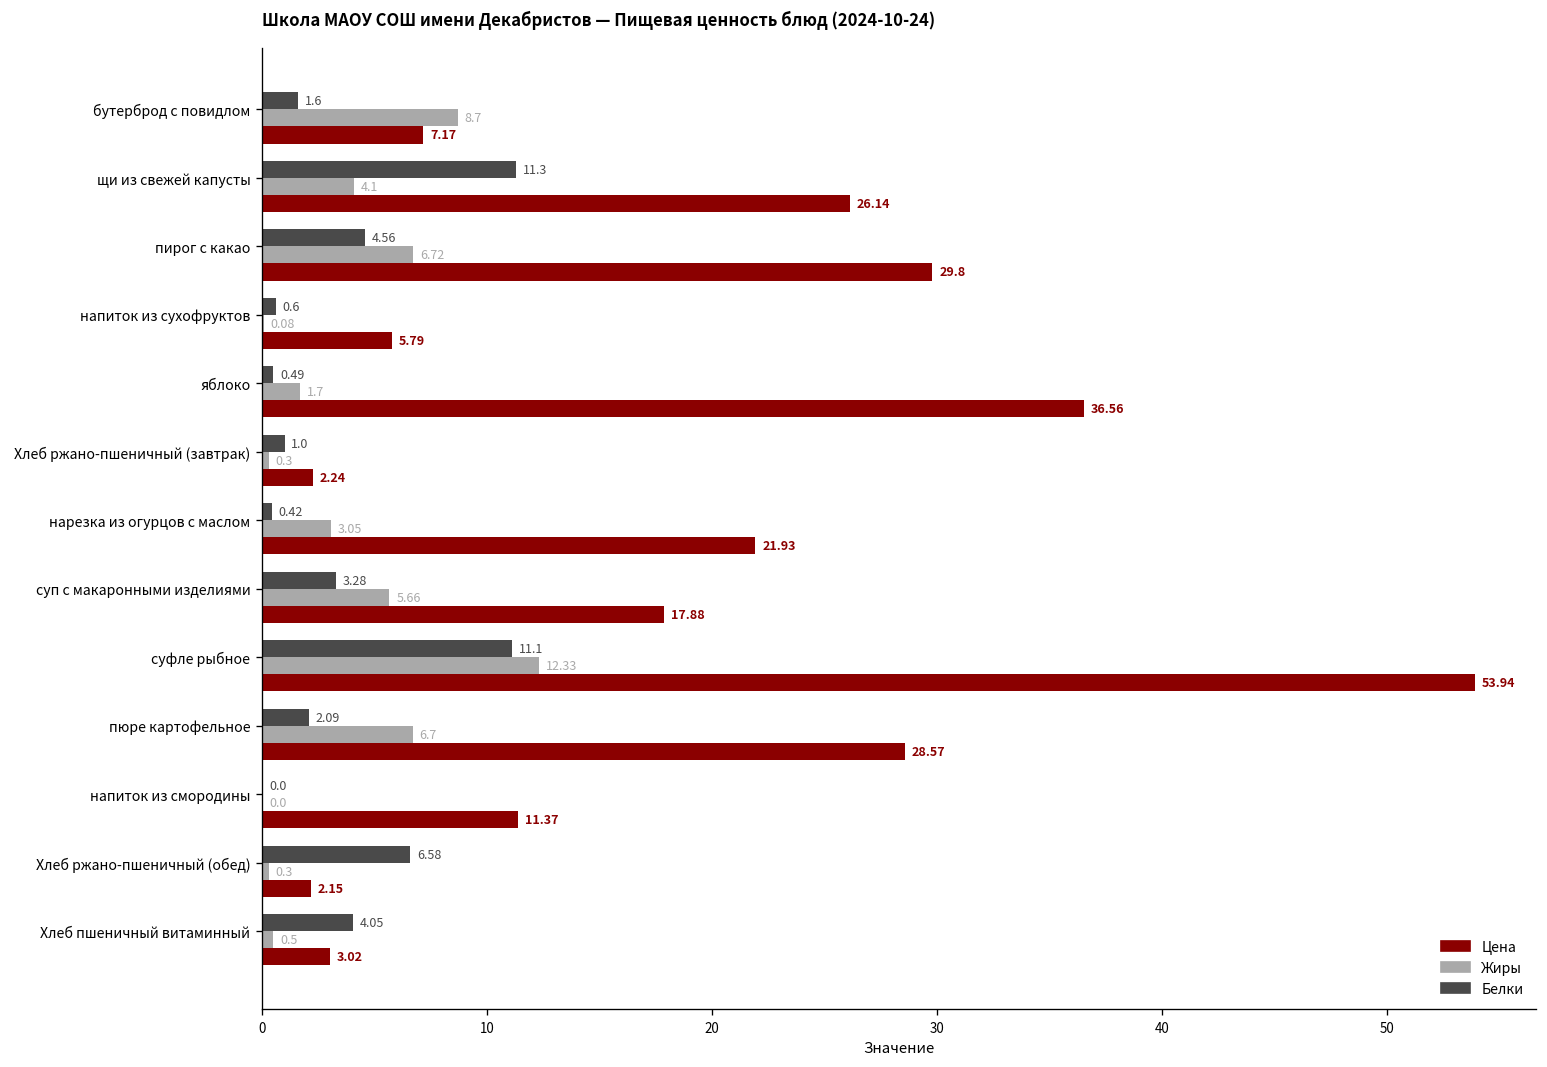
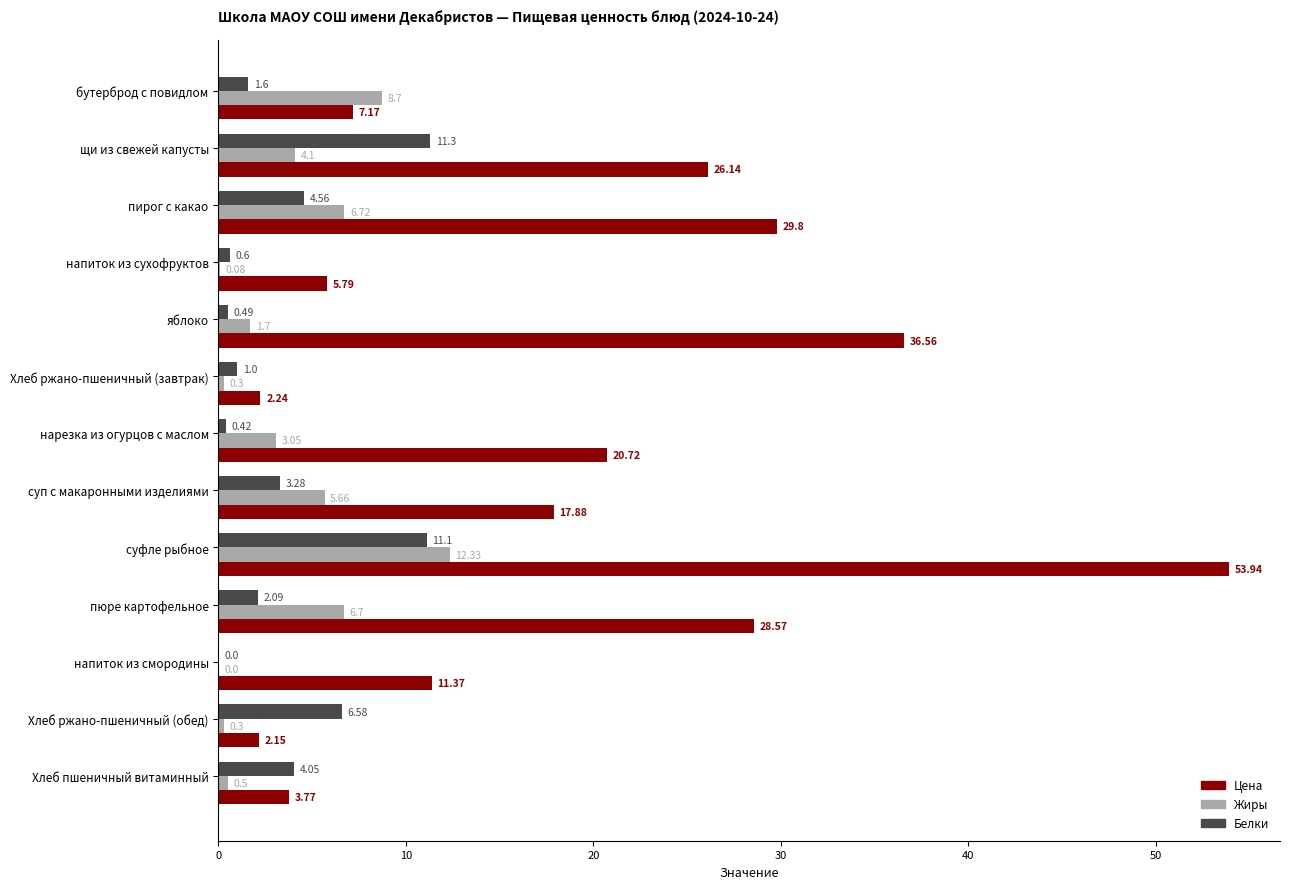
  {
    "Цена": {
      "бутерброд с повидлом": 7.17,
      "щи из свежей капусты": 26.14,
      "пирог с какао": 29.8,
      "напиток из сухофруктов": 5.79,
      "яблоко": 36.56,
      "Хлеб ржано-пшеничный (завтрак)": 2.24,
-     "нарезка из огурцов с маслом": 21.93,
+     "нарезка из огурцов с маслом": 20.72,
      "суп с макаронными изделиями": 17.88,
      "суфле рыбное": 53.94,
      "пюре картофельное": 28.57,
      "напиток из смородины": 11.37,
      "Хлеб ржано-пшеничный (обед)": 2.15,
-     "Хлеб пшеничный витаминный": 3.02
+     "Хлеб пшеничный витаминный": 3.77
    },
    "Жиры": {
      "бутерброд с повидлом": 8.7,
      "щи из свежей капусты": 4.1,
      "пирог с какао": 6.72,
      "напиток из сухофруктов": 0.08,
      "яблоко": 1.7,
      "Хлеб ржано-пшеничный (завтрак)": 0.3,
      "нарезка из огурцов с маслом": 3.05,
      "суп с макаронными изделиями": 5.66,
      "суфле рыбное": 12.33,
      "пюре картофельное": 6.7,
      "напиток из смородины": 0.0,
      "Хлеб ржано-пшеничный (обед)": 0.3,
      "Хлеб пшеничный витаминный": 0.5
    },
    "Белки": {
      "бутерброд с повидлом": 1.6,
      "щи из свежей капусты": 11.3,
      "пирог с какао": 4.56,
      "напиток из сухофруктов": 0.6,
      "яблоко": 0.49,
      "Хлеб ржано-пшеничный (завтрак)": 1.0,
      "нарезка из огурцов с маслом": 0.42,
      "суп с макаронными изделиями": 3.28,
      "суфле рыбное": 11.1,
      "пюре картофельное": 2.09,
      "напиток из смородины": 0.0,
      "Хлеб ржано-пшеничный (обед)": 6.58,
      "Хлеб пшеничный витаминный": 4.05
    }
  }
